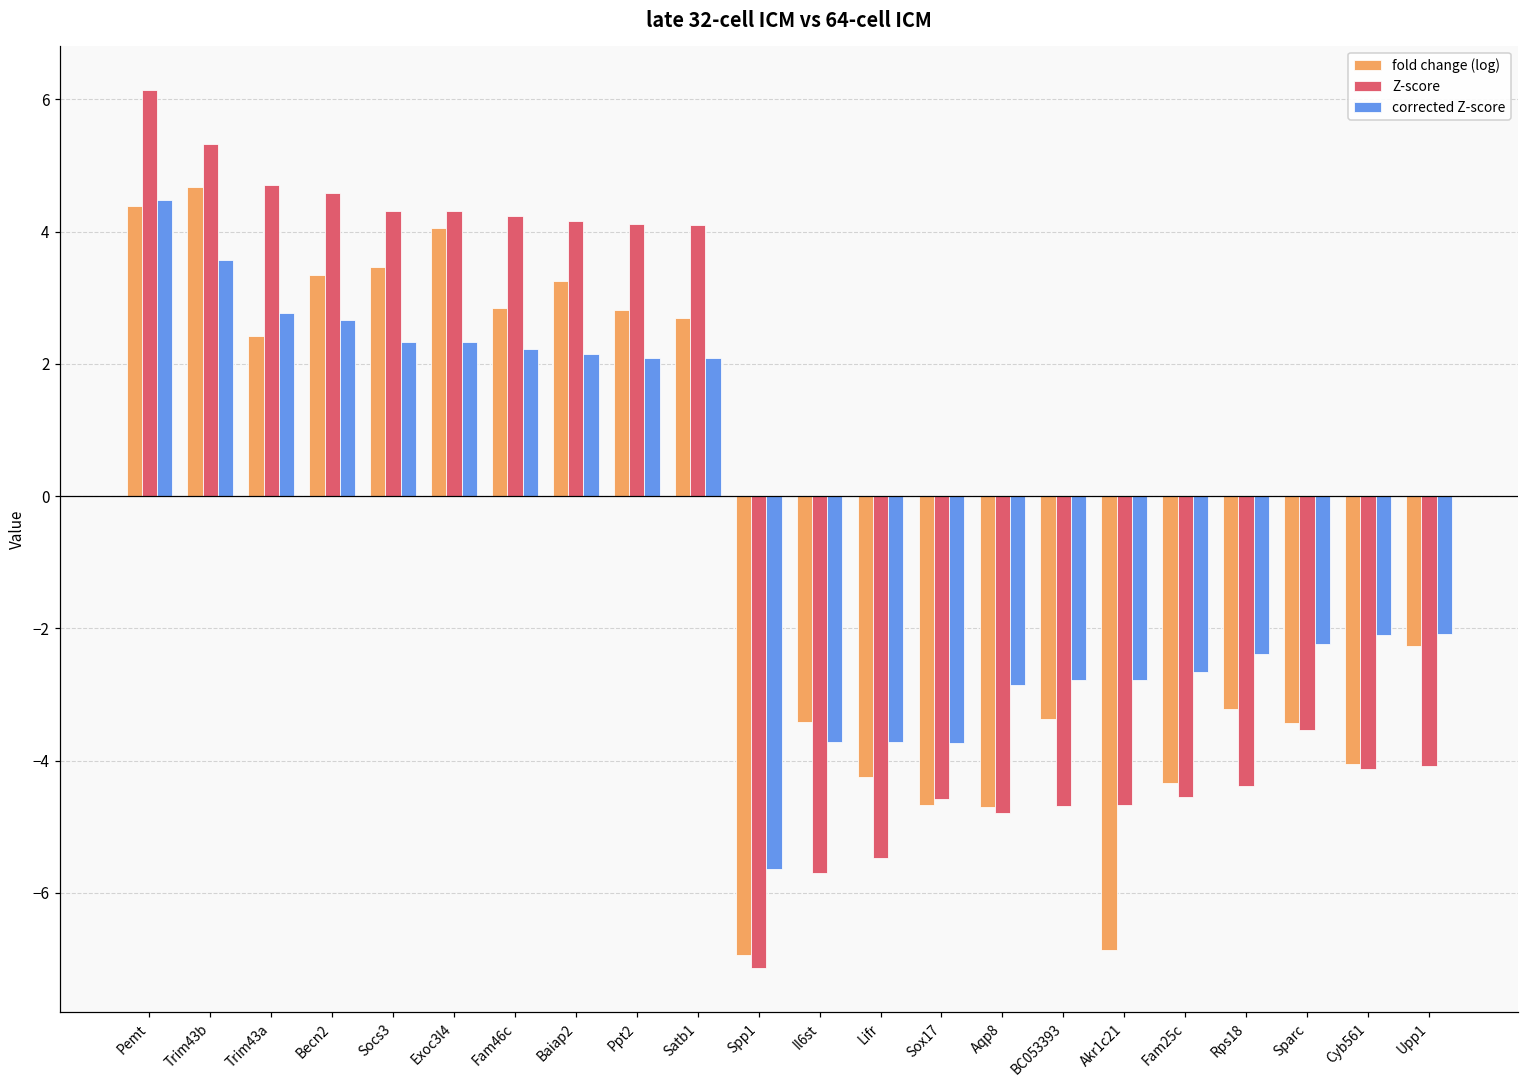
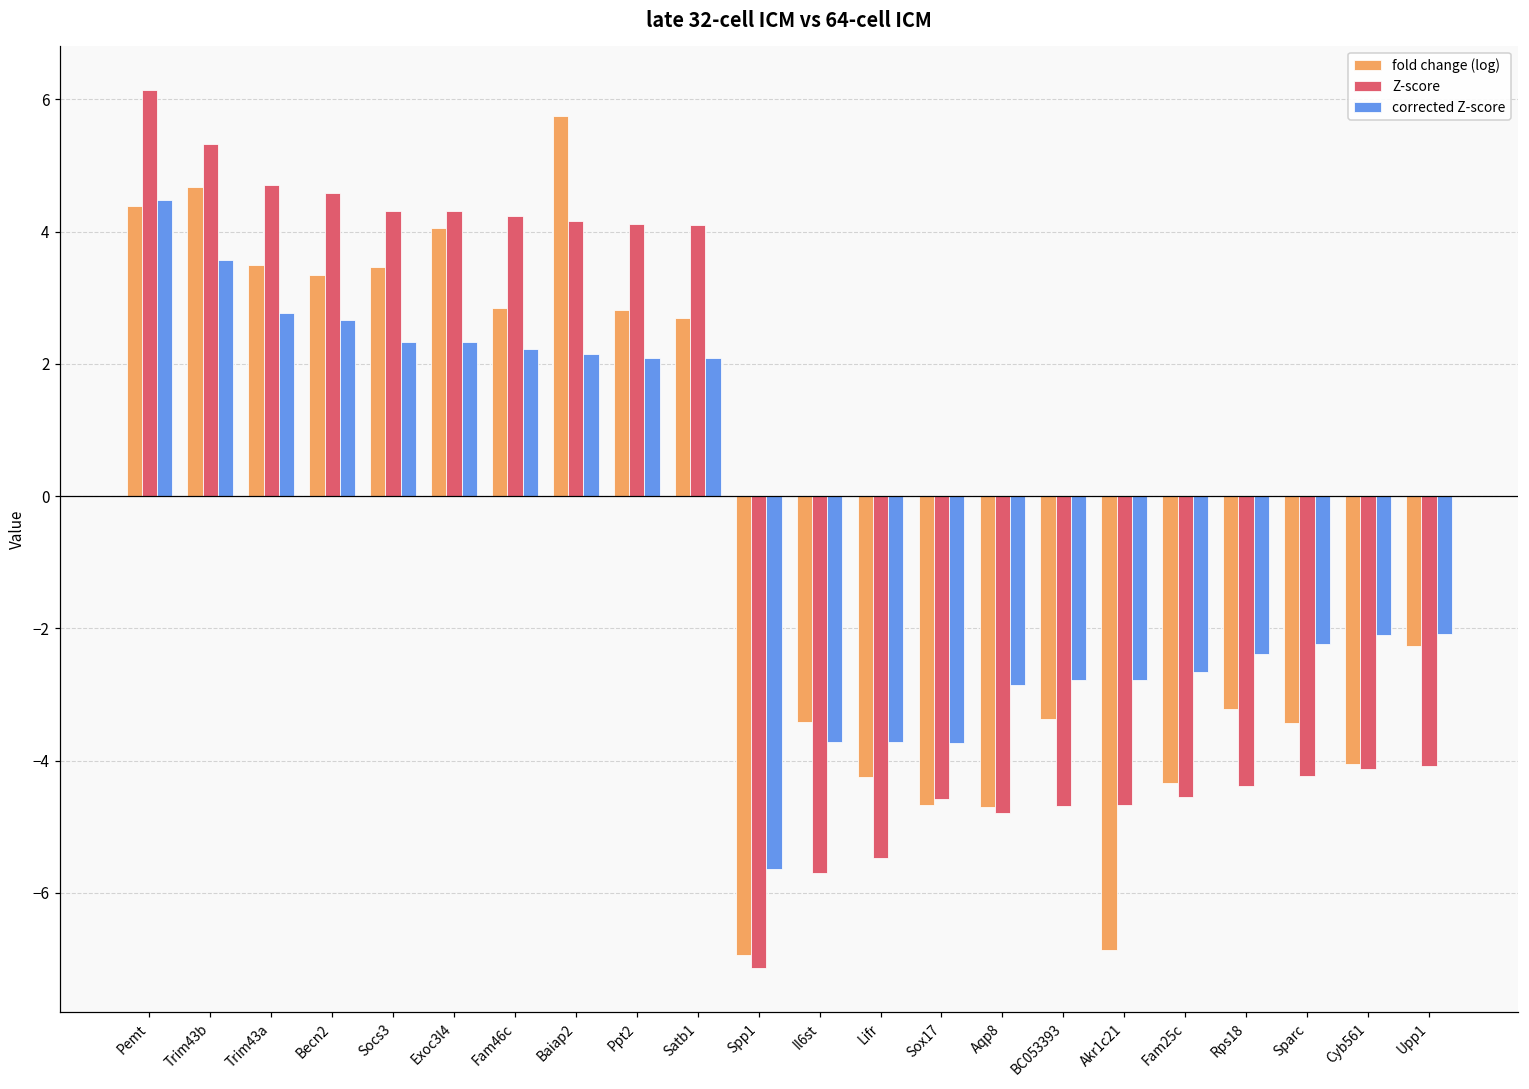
  {
    "fold change (log)": {
      "Pemt": 4.4,
      "Trim43b": 4.7,
-     "Trim43a": 2.4,
+     "Trim43a": 3.5,
      "Becn2": 3.3,
      "Socs3": 3.5,
      "Exoc3l4": 4.1,
      "Fam46c": 2.8,
-     "Baiap2": 3.2,
+     "Baiap2": 5.8,
      "Ppt2": 2.8,
      "Satb1": 2.7,
      "Spp1": -6.9,
      "Il6st": -3.4,
      "Lifr": -4.2,
      "Sox17": -4.7,
      "Aqp8": -4.7,
      "BC053393": -3.4,
      "Akr1c21": -6.9,
      "Fam25c": -4.3,
      "Rps18": -3.2,
      "Sparc": -3.4,
      "Cyb561": -4.1,
      "Upp1": -2.3
    },
    "Z-score": {
      "Pemt": 6.1,
      "Trim43b": 5.3,
      "Trim43a": 4.7,
      "Becn2": 4.6,
      "Socs3": 4.3,
      "Exoc3l4": 4.3,
      "Fam46c": 4.2,
      "Baiap2": 4.2,
      "Ppt2": 4.1,
      "Satb1": 4.1,
      "Spp1": -7.1,
      "Il6st": -5.7,
      "Lifr": -5.5,
      "Sox17": -4.6,
      "Aqp8": -4.8,
      "BC053393": -4.7,
      "Akr1c21": -4.7,
      "Fam25c": -4.6,
      "Rps18": -4.4,
-     "Sparc": -3.5,
+     "Sparc": -4.2,
      "Cyb561": -4.1,
      "Upp1": -4.1
    },
    "corrected Z-score": {
      "Pemt": 4.5,
      "Trim43b": 3.6,
      "Trim43a": 2.8,
      "Becn2": 2.7,
      "Socs3": 2.3,
      "Exoc3l4": 2.3,
      "Fam46c": 2.2,
      "Baiap2": 2.1,
      "Ppt2": 2.1,
      "Satb1": 2.1,
      "Spp1": -5.6,
      "Il6st": -3.7,
      "Lifr": -3.7,
      "Sox17": -3.7,
      "Aqp8": -2.9,
      "BC053393": -2.8,
      "Akr1c21": -2.8,
      "Fam25c": -2.7,
      "Rps18": -2.4,
      "Sparc": -2.2,
      "Cyb561": -2.1,
      "Upp1": -2.1
    }
  }
